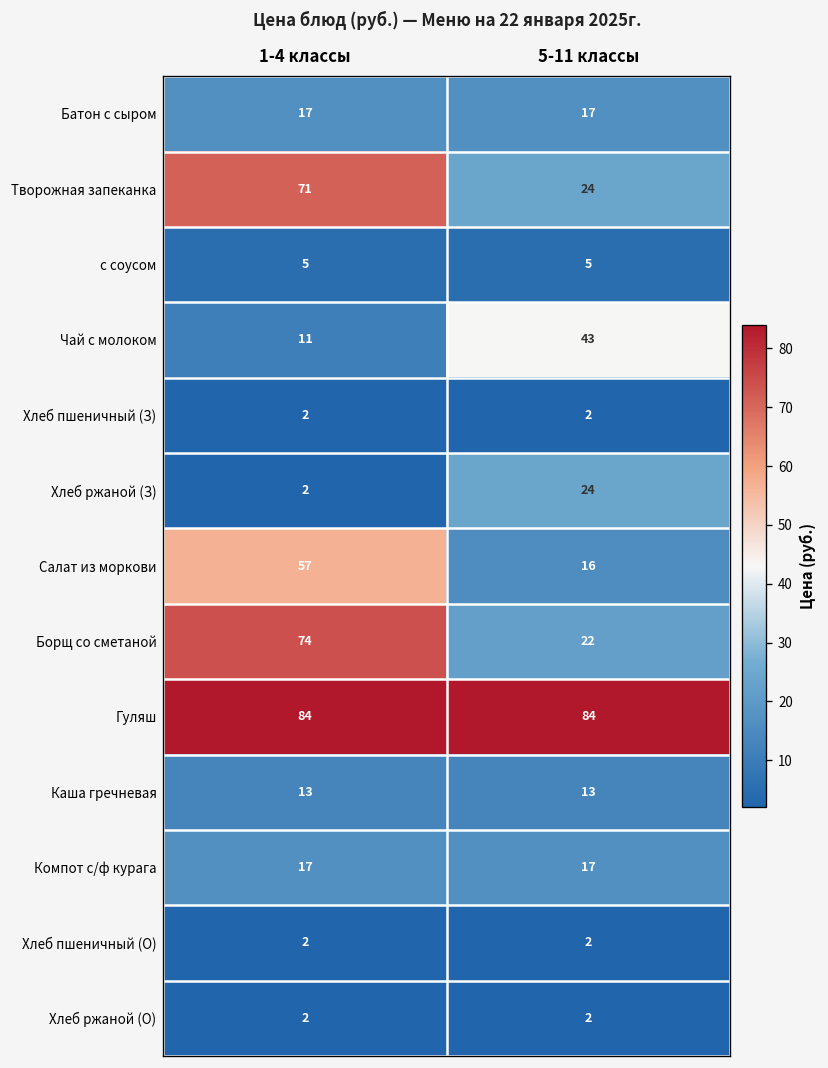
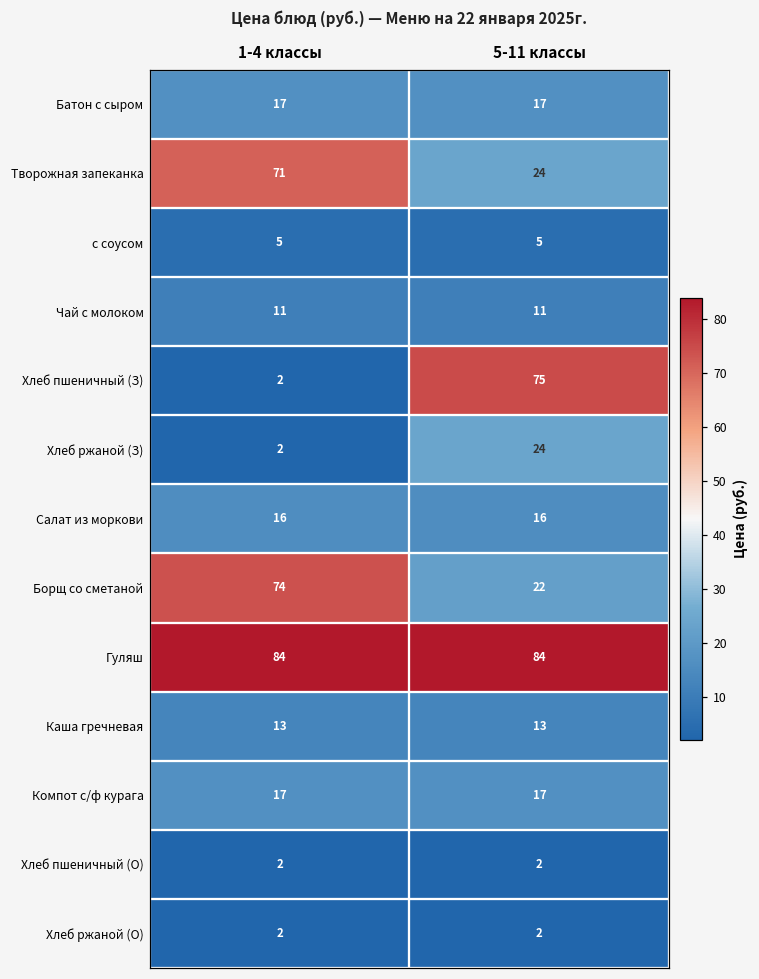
  {
    "Батон с сыром": {
      "1-4 классы": 17,
      "5-11 классы": 17
    },
    "Творожная запеканка": {
      "1-4 классы": 71,
      "5-11 классы": 24
    },
    "с соусом": {
      "1-4 классы": 5,
      "5-11 классы": 5
    },
    "Чай с молоком": {
      "1-4 классы": 11,
-     "5-11 классы": 43
+     "5-11 классы": 11
    },
    "Хлеб пшеничный (З)": {
      "1-4 классы": 2,
-     "5-11 классы": 2
+     "5-11 классы": 75
    },
    "Хлеб ржаной (З)": {
      "1-4 классы": 2,
      "5-11 классы": 24
    },
    "Салат из моркови": {
-     "1-4 классы": 57,
+     "1-4 классы": 16,
      "5-11 классы": 16
    },
    "Борщ со сметаной": {
      "1-4 классы": 74,
      "5-11 классы": 22
    },
    "Гуляш": {
      "1-4 классы": 84,
      "5-11 классы": 84
    },
    "Каша гречневая": {
      "1-4 классы": 13,
      "5-11 классы": 13
    },
    "Компот с/ф курага": {
      "1-4 классы": 17,
      "5-11 классы": 17
    },
    "Хлеб пшеничный (О)": {
      "1-4 классы": 2,
      "5-11 классы": 2
    },
    "Хлеб ржаной (О)": {
      "1-4 классы": 2,
      "5-11 классы": 2
    }
  }
